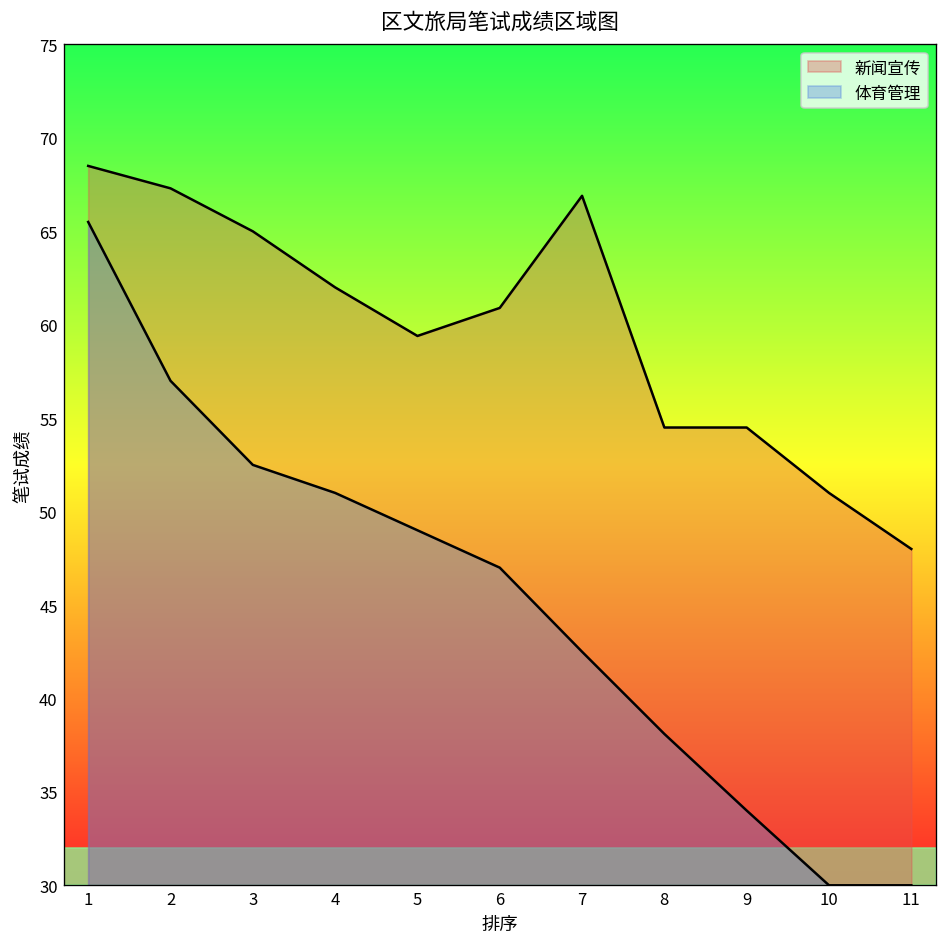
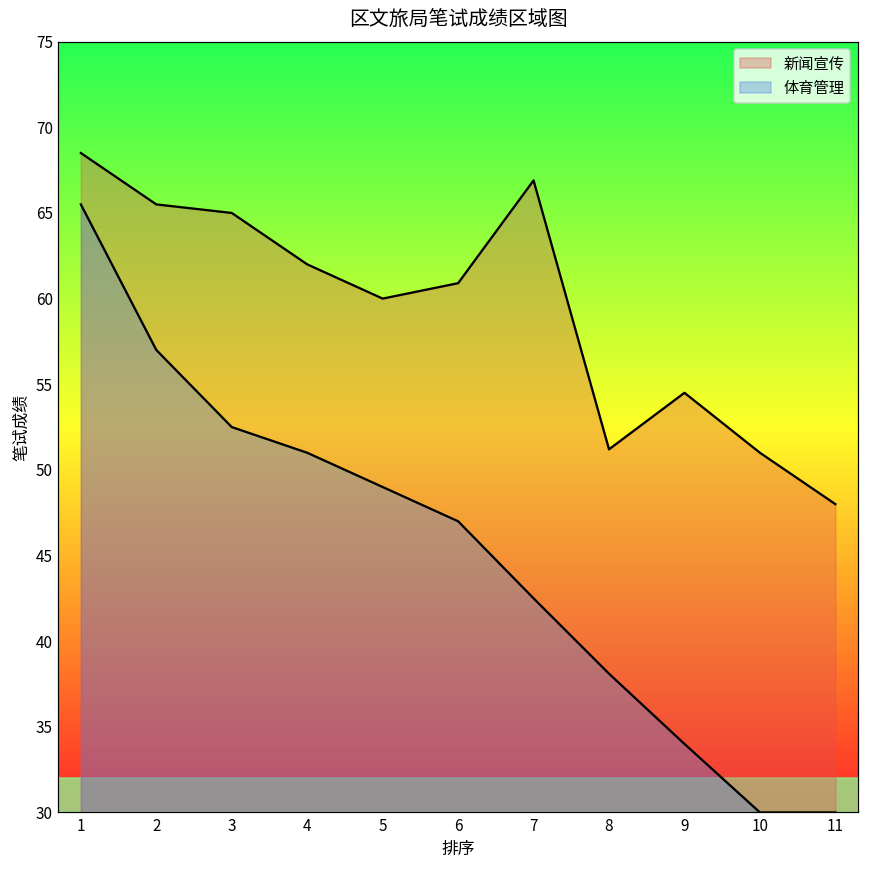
  {
    "新闻宣传": {
      "1": 68.5,
-     "2": 67.3,
+     "2": 65.5,
      "3": 65.0,
      "4": 62.0,
-     "5": 59.4,
+     "5": 60.0,
      "6": 60.9,
      "7": 66.9,
-     "8": 54.5,
+     "8": 51.2,
      "9": 54.5,
      "10": 51.0,
      "11": 48.0
    },
    "体育管理": {
      "1": 65.5,
      "2": 57.0,
      "3": 52.5,
      "4": 51.0,
      "5": 49.0,
      "6": 47.0,
      "7": 42.5,
      "8": 38.1,
      "9": 34.0
    }
  }
